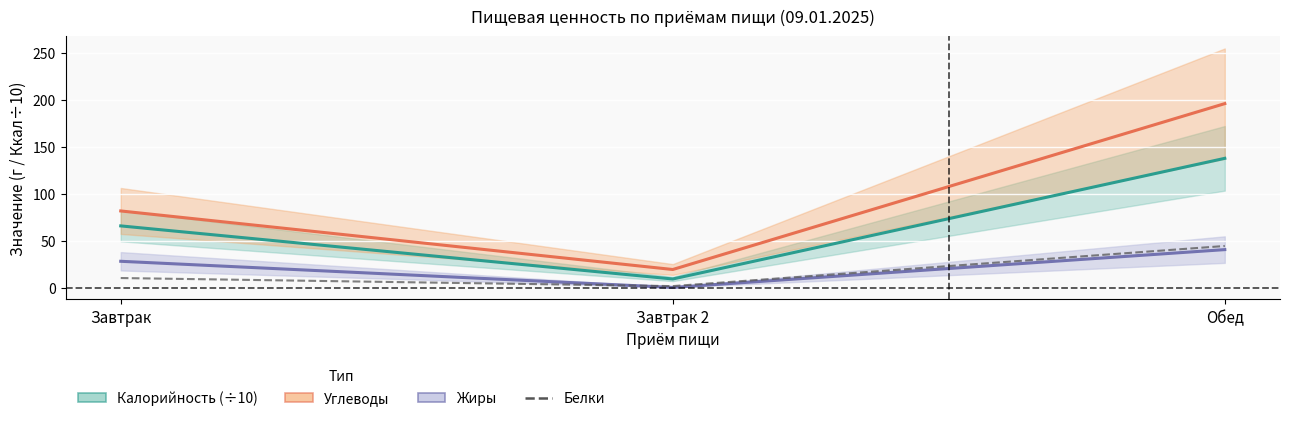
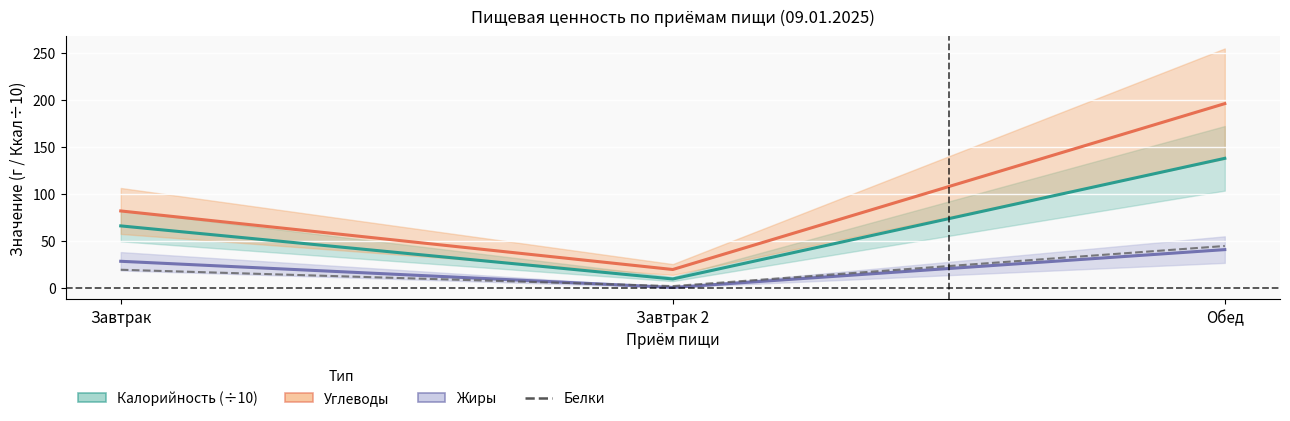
  {
    "Белки": {
-     "Завтрак": 10,
+     "Завтрак": 20,
      "Обед": 40
    }
  }
